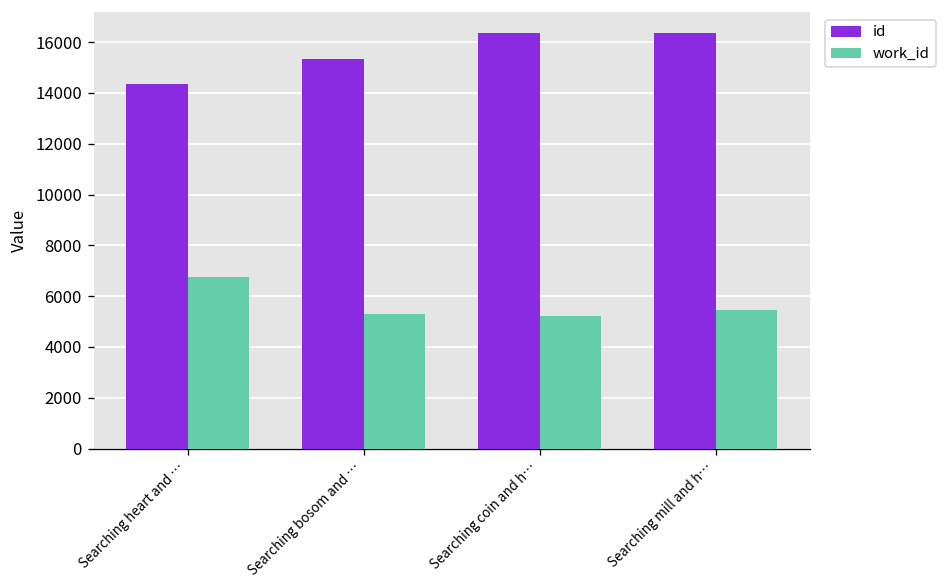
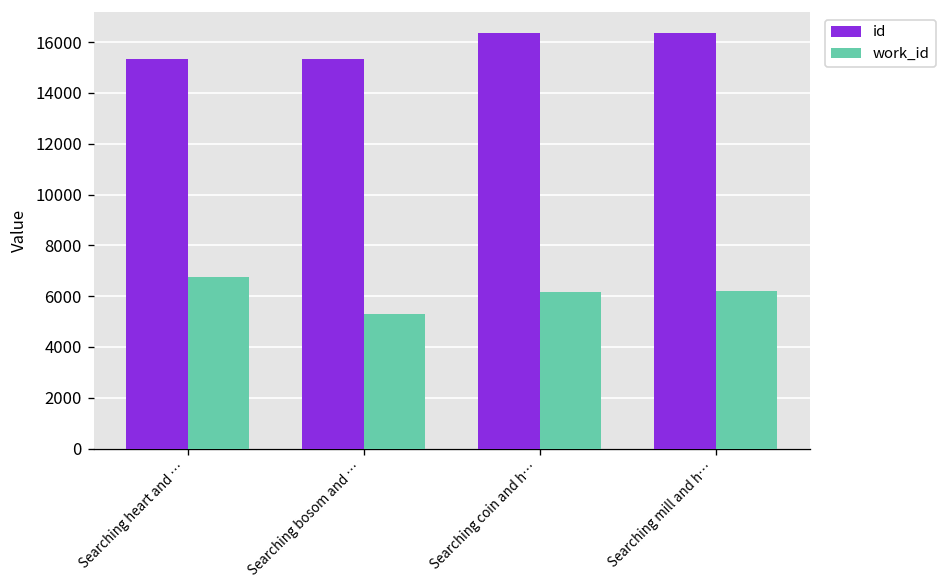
  {
    "id": {
-     "Searching heart and …": 14300,
+     "Searching heart and …": 15300,
      "Searching bosom and …": 15400,
      "Searching coin and h…": 16400,
      "Searching mill and h…": 16400
    },
    "work_id": {
      "Searching heart and …": 6800,
      "Searching bosom and …": 5300,
-     "Searching coin and h…": 5200,
-     "Searching mill and h…": 5400
+     "Searching coin and h…": 6200,
+     "Searching mill and h…": 6200
    }
  }
